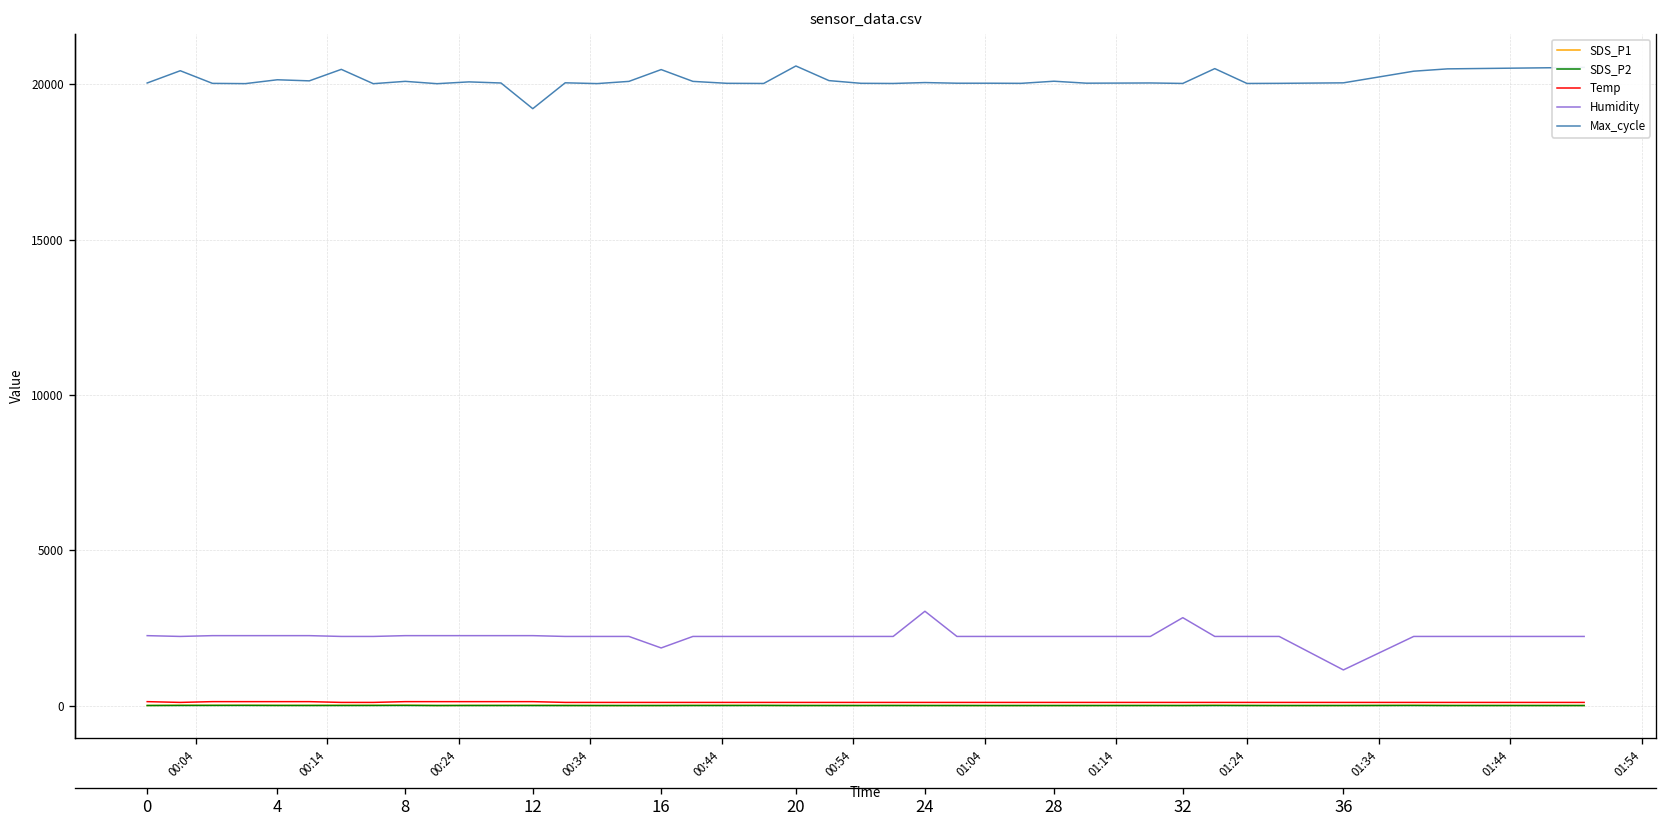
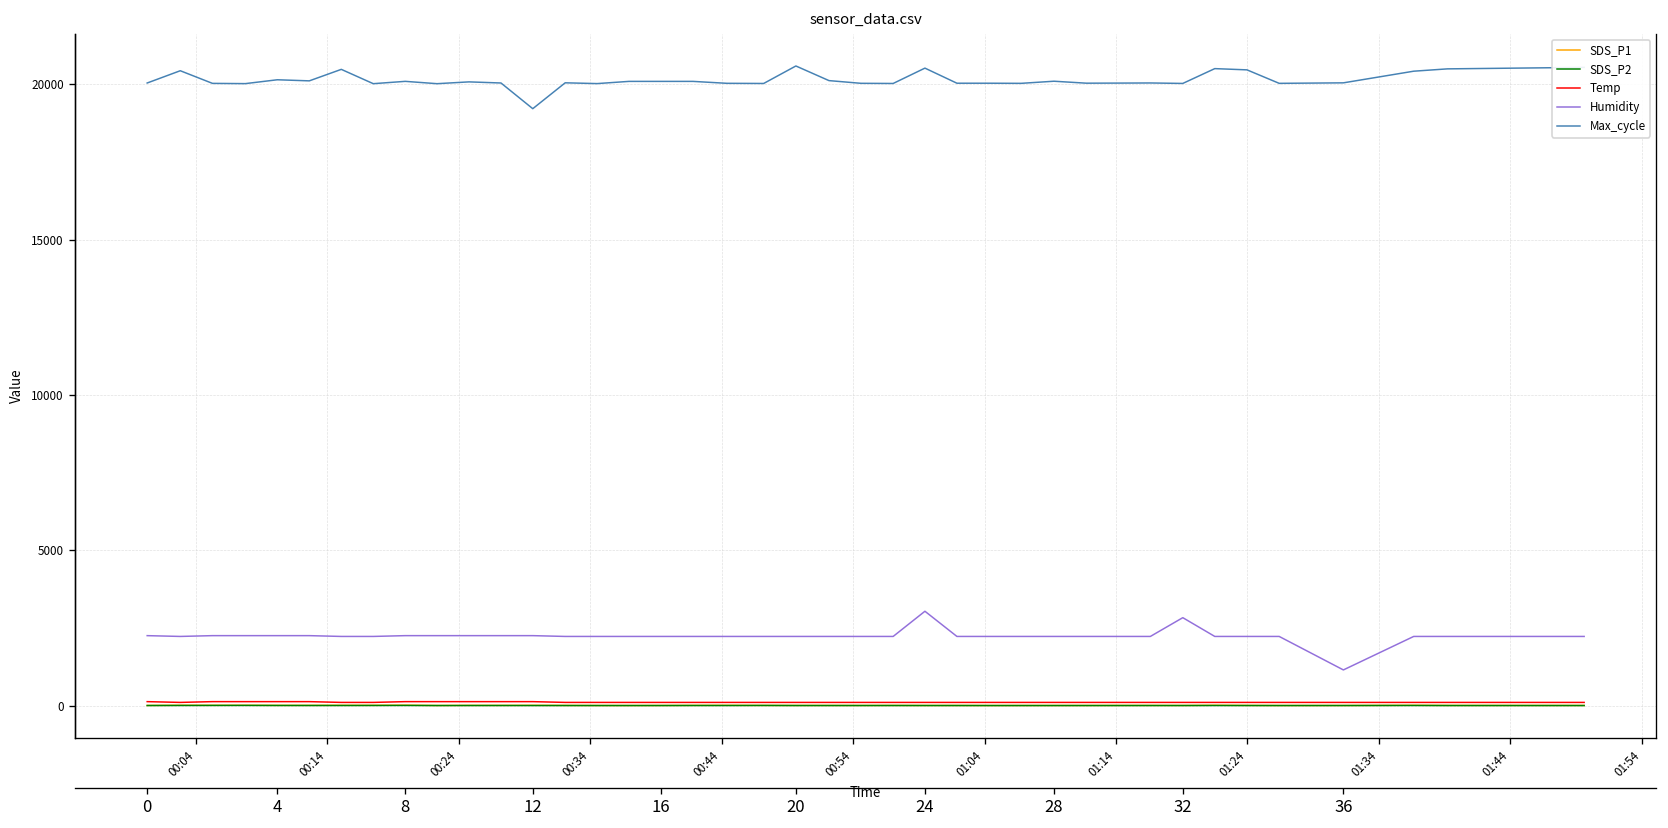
  {
    "SDS_P2": {
      "0": 0,
      "4": 0,
      "8": 0,
      "12": 0,
      "16": 0,
      "20": 0,
      "24": 0,
      "28": 0,
      "32": 0,
      "01:24": 0,
      "36": 0
    },
    "Temp": {
      "0": 100,
      "4": 100,
      "8": 100,
      "12": 100,
      "16": 100,
      "20": 100,
      "24": 100,
      "28": 100,
      "32": 100,
      "36": 100
    },
    "Humidity": {
      "0": 2300,
      "4": 2300,
      "8": 2300,
      "12": 2300,
-     "16": 1900,
+     "16": 2200,
      "20": 2200,
      "24": 3000,
      "28": 2200,
      "32": 2800,
      "01:24": 2200,
      "36": 1100
    },
    "Max_cycle": {
      "0": 20000,
      "4": 20100,
      "8": 20100,
      "12": 19200,
-     "16": 20500,
+     "16": 20100,
      "20": 20600,
-     "24": 20100,
+     "24": 20500,
      "28": 20100,
      "32": 20000,
-     "01:24": 20000,
+     "01:24": 20500,
      "36": 20100
    }
  }
